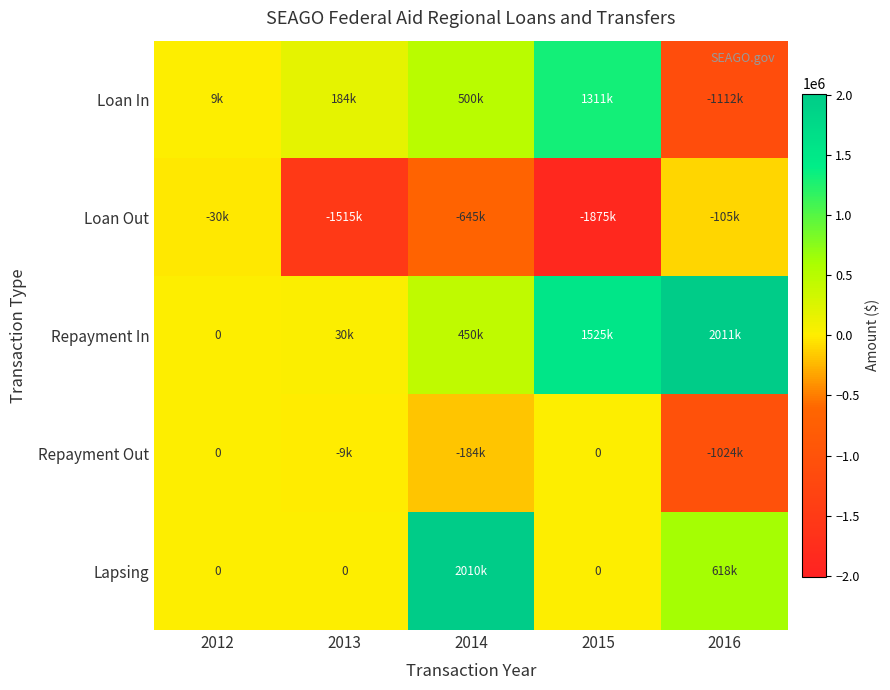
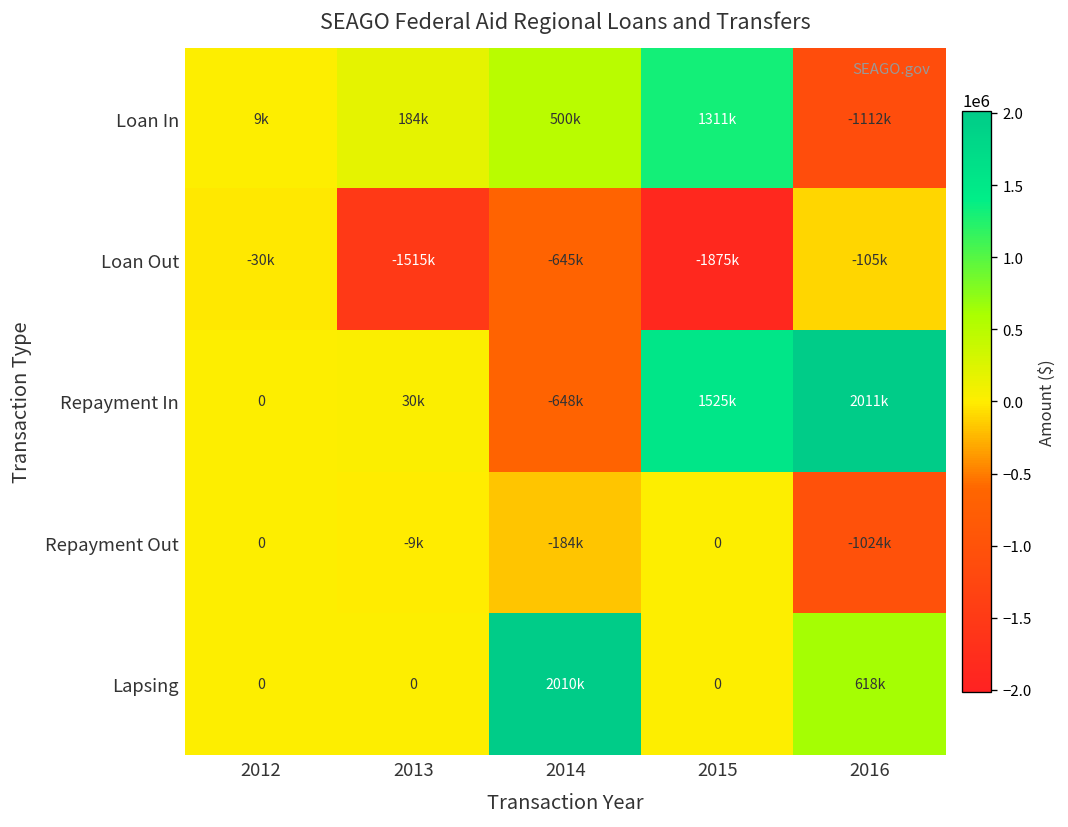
  {
    "Loan In": {
      "2012": "9k",
      "2013": "184k",
      "2014": "500k",
      "2015": "1311k"
    },
    "Loan Out": {
      "2012": "-30k",
      "2013": "-1515k",
      "2014": "-645k",
      "2015": "-1875k",
      "2016": "-105k"
    },
    "Repayment In": {
      "2012": "0",
      "2013": "30k",
-     "2014": "450k",
+     "2014": "-648k",
      "2015": "1525k",
      "2016": "2011k"
    },
    "Repayment Out": {
      "2012": "0",
      "2013": "-9k",
      "2014": "-184k",
      "2015": "0",
      "2016": "-1024k"
    },
    "Lapsing": {
      "2012": "0",
      "2013": "0",
      "2014": "2010k",
      "2015": "0",
      "2016": "618k"
    }
  }
